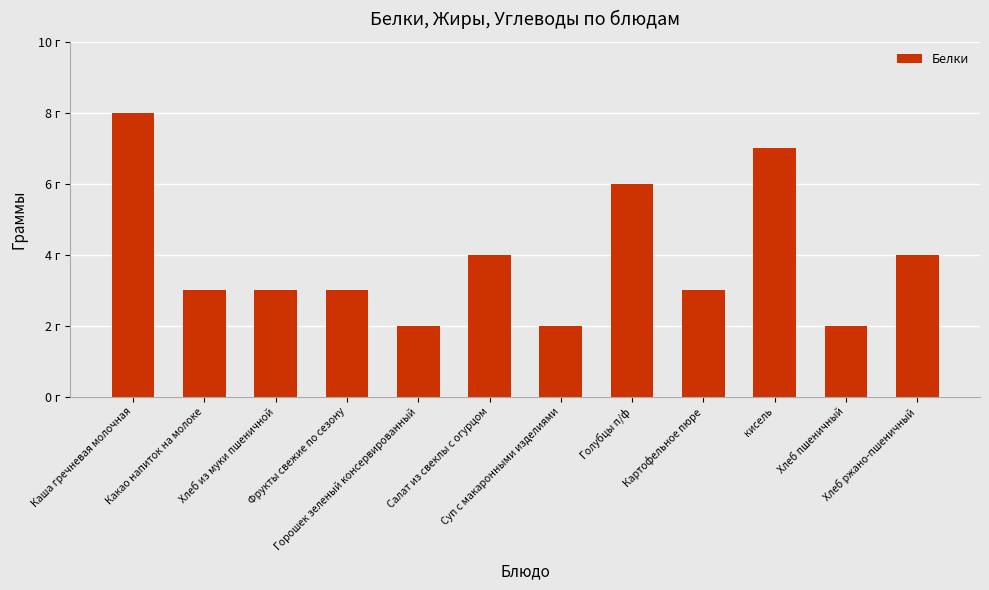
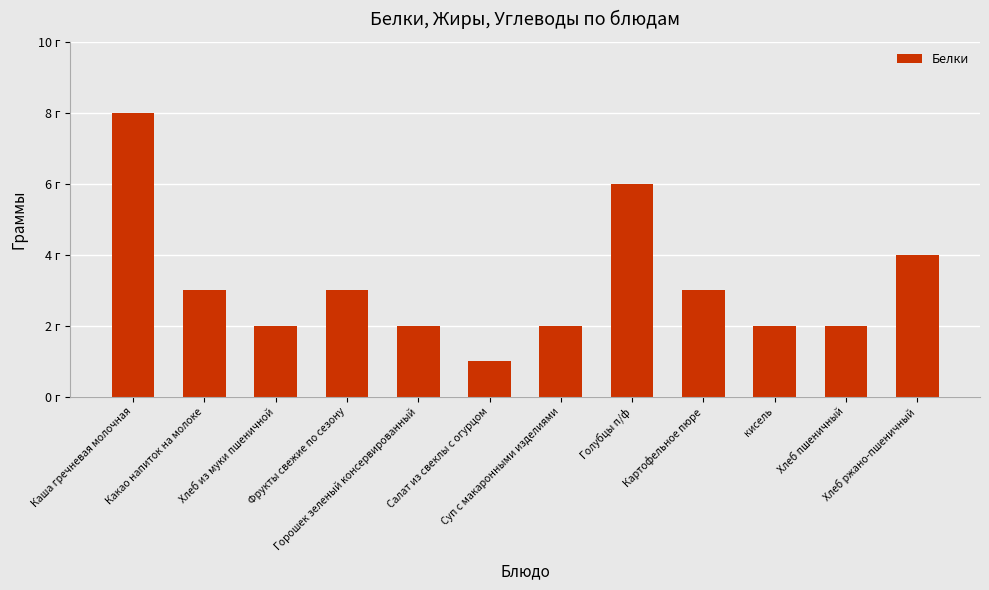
  {
    "Каша гречневая молочная": "8 г",
    "Какао напиток на молоке": "3 г",
-   "Хлеб из муки пшеничной": "3 г",
+   "Хлеб из муки пшеничной": "2 г",
    "Фрукты свежие по сезону": "3 г",
    "Горошек зеленый консервированный": "2 г",
-   "Салат из свеклы с огурцом": "4 г",
+   "Салат из свеклы с огурцом": "1 г",
    "Суп с макаронными изделиями": "2 г",
    "Голубцы п/ф": "6 г",
    "Картофельное пюре": "3 г",
-   "кисель": "7 г",
+   "кисель": "2 г",
    "Хлеб пшеничный": "2 г",
    "Хлеб ржано-пшеничный": "4 г"
  }
